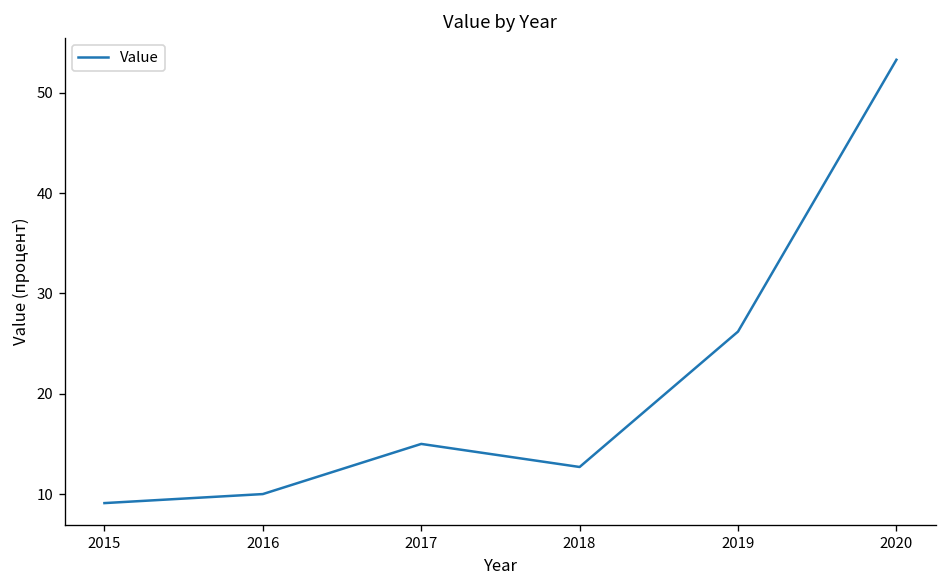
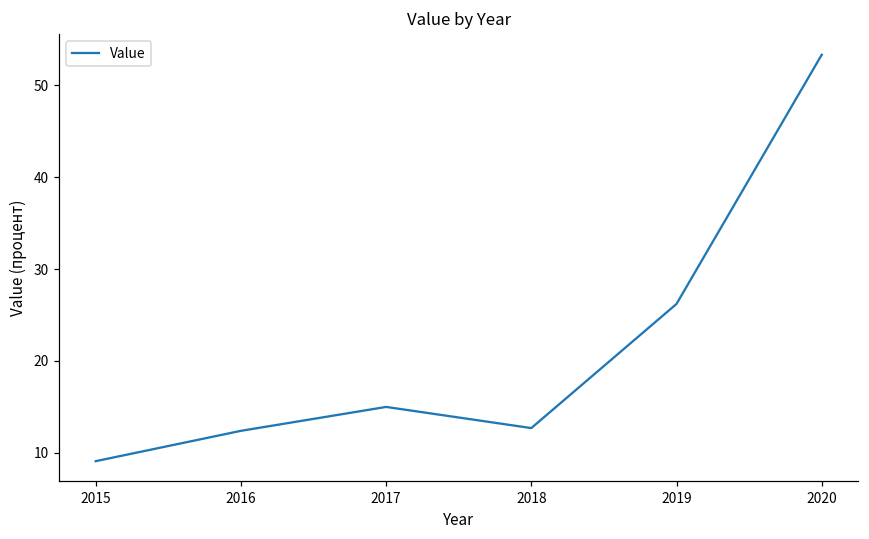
  {
    "2015": 9,
-   "2016": 10,
+   "2016": 12,
    "2017": 15,
    "2018": 13,
    "2019": 26,
    "2020": 53
  }
